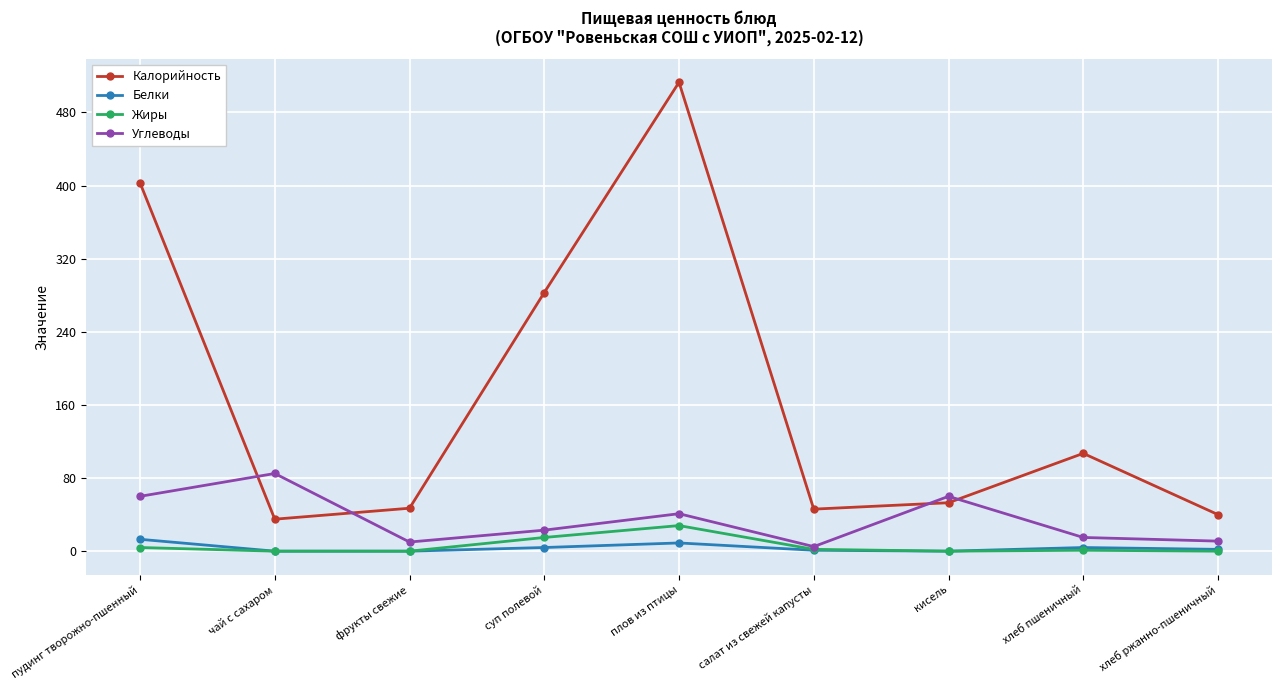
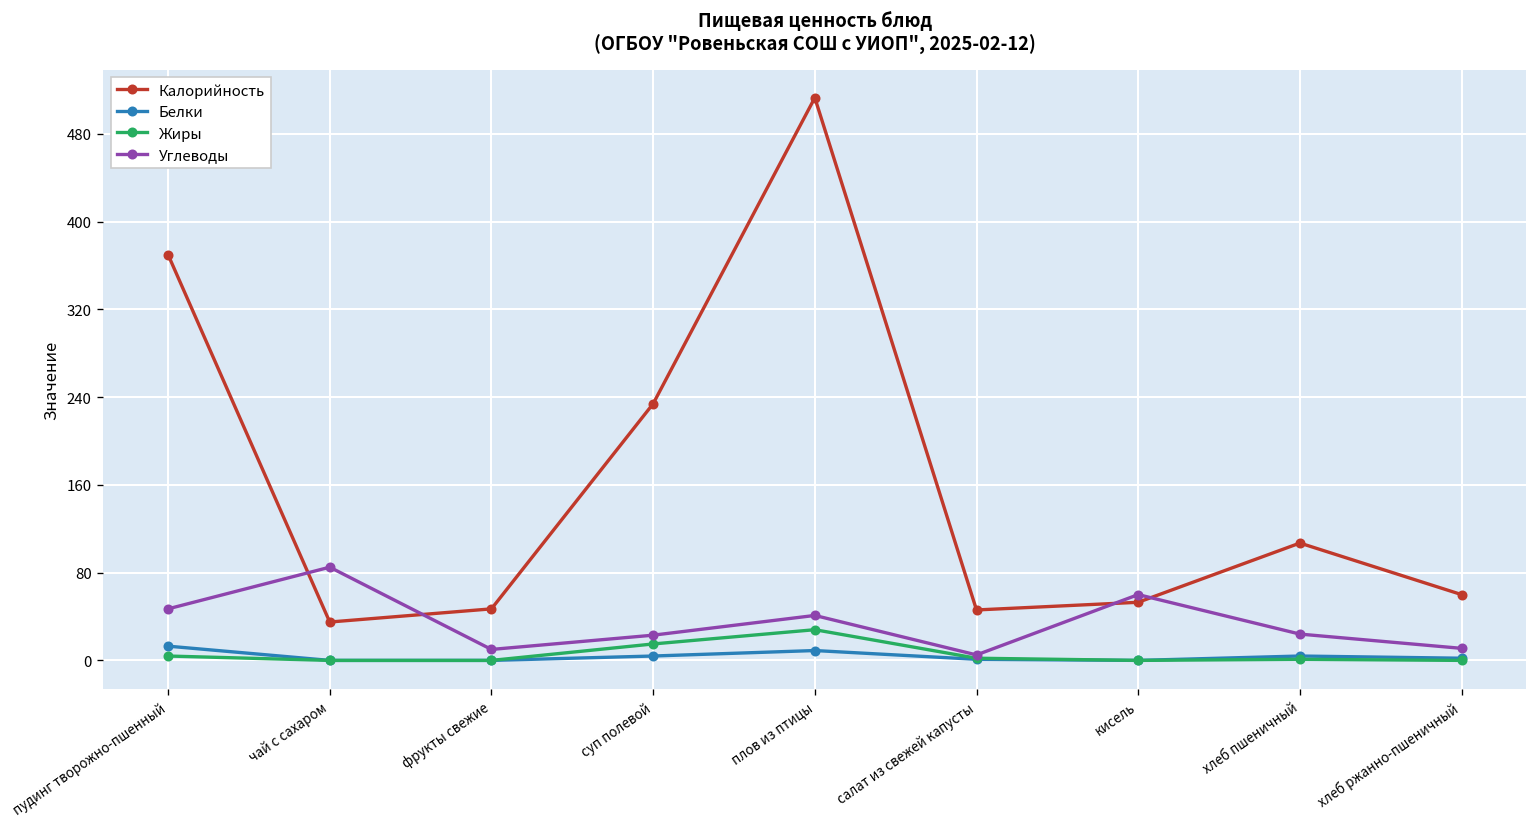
  {
    "Калорийность": {
-     "пудинг творожно-пшенный": 400,
+     "пудинг творожно-пшенный": 370,
      "чай с сахаром": 40,
      "фрукты свежие": 50,
-     "суп полевой": 280,
+     "суп полевой": 230,
      "плов из птицы": 510,
      "салат из свежей капусты": 50,
      "кисель": 50,
      "хлеб пшеничный": 110,
-     "хлеб ржанно-пшеничный": 40
+     "хлеб ржанно-пшеничный": 60
    },
    "Белки": {
      "пудинг творожно-пшенный": 10,
      "суп полевой": 0,
      "плов из птицы": 10,
      "хлеб пшеничный": 0
    },
    "Жиры": {
      "пудинг творожно-пшенный": 0,
      "суп полевой": 20,
      "плов из птицы": 30,
      "хлеб пшеничный": 0
    },
    "Углеводы": {
-     "пудинг творожно-пшенный": 60,
+     "пудинг творожно-пшенный": 50,
      "чай с сахаром": 90,
      "фрукты свежие": 10,
      "суп полевой": 20,
      "плов из птицы": 40,
      "салат из свежей капусты": 10,
      "кисель": 60,
-     "хлеб пшеничный": 15,
+     "хлеб пшеничный": 24,
      "хлеб ржанно-пшеничный": 10
    }
  }
